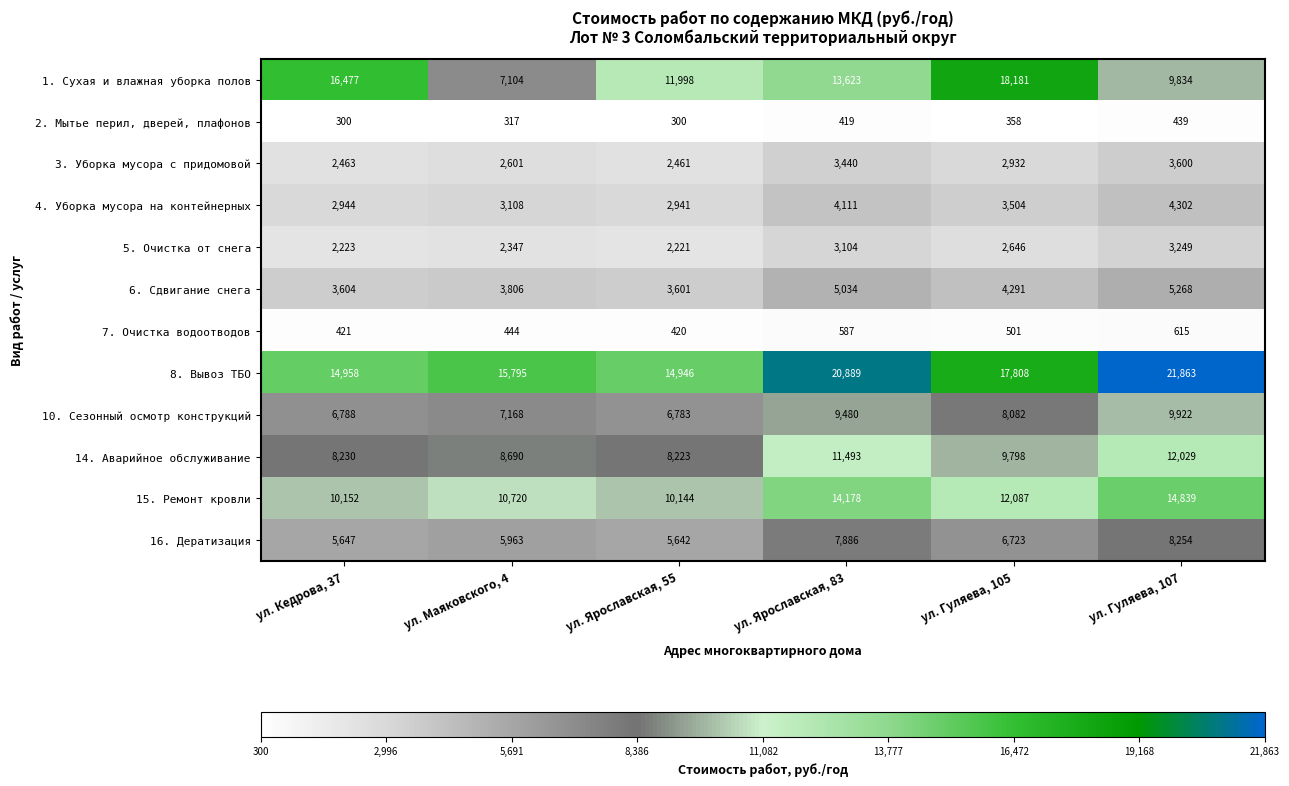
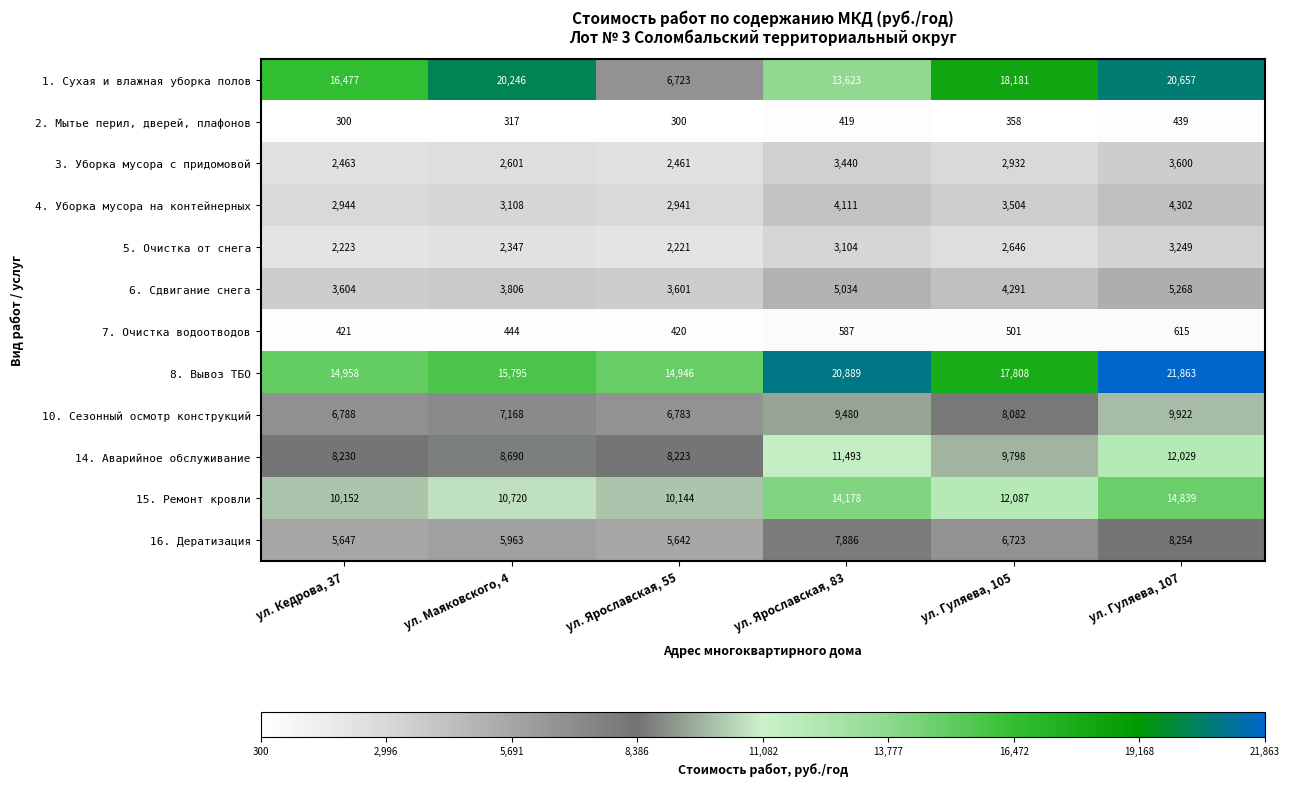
  {
    "1. Сухая и влажная уборка полов": {
      "ул. Кедрова, 37": "16,477",
-     "ул. Маяковского, 4": "7,104",
-     "ул. Ярославская, 55": "11,998",
+     "ул. Маяковского, 4": "20,246",
+     "ул. Ярославская, 55": "6,723",
      "ул. Ярославская, 83": "13,623",
      "ул. Гуляева, 105": "18,181",
-     "ул. Гуляева, 107": "9,834"
+     "ул. Гуляева, 107": "20,657"
    },
    "2. Мытье перил, дверей, плафонов": {
      "ул. Кедрова, 37": "300",
      "ул. Маяковского, 4": "317",
      "ул. Ярославская, 55": "300",
      "ул. Ярославская, 83": "419",
      "ул. Гуляева, 105": "358",
      "ул. Гуляева, 107": "439"
    },
    "3. Уборка мусора с придомовой": {
      "ул. Кедрова, 37": "2,463",
      "ул. Маяковского, 4": "2,601",
      "ул. Ярославская, 55": "2,461",
      "ул. Ярославская, 83": "3,440",
      "ул. Гуляева, 105": "2,932",
      "ул. Гуляева, 107": "3,600"
    },
    "4. Уборка мусора на контейнерных": {
      "ул. Кедрова, 37": "2,944",
      "ул. Маяковского, 4": "3,108",
      "ул. Ярославская, 55": "2,941",
      "ул. Ярославская, 83": "4,111",
      "ул. Гуляева, 105": "3,504",
      "ул. Гуляева, 107": "4,302"
    },
    "5. Очистка от снега": {
      "ул. Кедрова, 37": "2,223",
      "ул. Маяковского, 4": "2,347",
      "ул. Ярославская, 55": "2,221",
      "ул. Ярославская, 83": "3,104",
      "ул. Гуляева, 105": "2,646",
      "ул. Гуляева, 107": "3,249"
    },
    "6. Сдвигание снега": {
      "ул. Кедрова, 37": "3,604",
      "ул. Маяковского, 4": "3,806",
      "ул. Ярославская, 55": "3,601",
      "ул. Ярославская, 83": "5,034",
      "ул. Гуляева, 105": "4,291",
      "ул. Гуляева, 107": "5,268"
    },
    "7. Очистка водоотводов": {
      "ул. Кедрова, 37": "421",
      "ул. Маяковского, 4": "444",
      "ул. Ярославская, 55": "420",
      "ул. Ярославская, 83": "587",
      "ул. Гуляева, 105": "501",
      "ул. Гуляева, 107": "615"
    },
    "8. Вывоз ТБО": {
      "ул. Кедрова, 37": "14,958",
      "ул. Маяковского, 4": "15,795",
      "ул. Ярославская, 55": "14,946",
      "ул. Ярославская, 83": "20,889",
      "ул. Гуляева, 105": "17,808",
      "ул. Гуляева, 107": "21,863"
    },
    "10. Сезонный осмотр конструкций": {
      "ул. Кедрова, 37": "6,788",
      "ул. Маяковского, 4": "7,168",
      "ул. Ярославская, 55": "6,783",
      "ул. Ярославская, 83": "9,480",
      "ул. Гуляева, 105": "8,082",
      "ул. Гуляева, 107": "9,922"
    },
    "14. Аварийное обслуживание": {
      "ул. Кедрова, 37": "8,230",
      "ул. Маяковского, 4": "8,690",
      "ул. Ярославская, 55": "8,223",
      "ул. Ярославская, 83": "11,493",
      "ул. Гуляева, 105": "9,798",
      "ул. Гуляева, 107": "12,029"
    },
    "15. Ремонт кровли": {
      "ул. Кедрова, 37": "10,152",
      "ул. Маяковского, 4": "10,720",
      "ул. Ярославская, 55": "10,144",
      "ул. Ярославская, 83": "14,178",
      "ул. Гуляева, 105": "12,087",
      "ул. Гуляева, 107": "14,839"
    },
    "16. Дератизация": {
      "ул. Кедрова, 37": "5,647",
      "ул. Маяковского, 4": "5,963",
      "ул. Ярославская, 55": "5,642",
      "ул. Ярославская, 83": "7,886",
      "ул. Гуляева, 105": "6,723",
      "ул. Гуляева, 107": "8,254"
    }
  }
